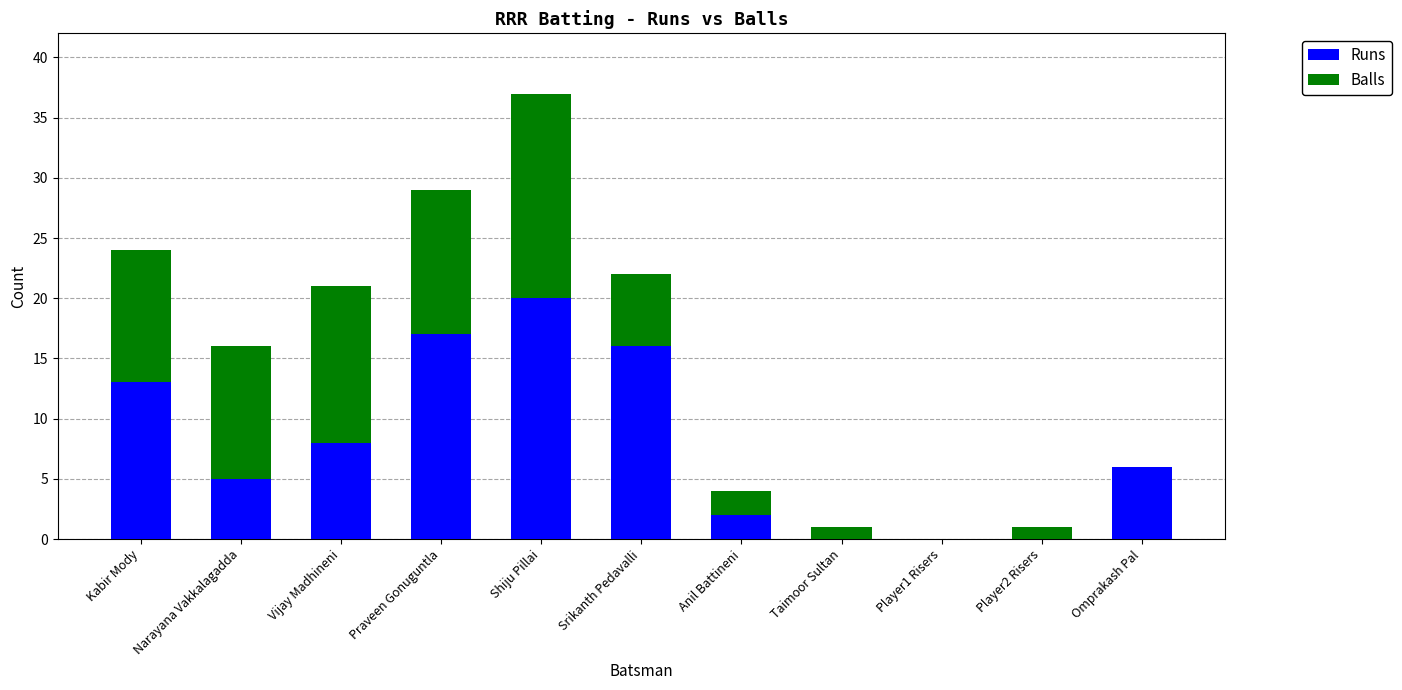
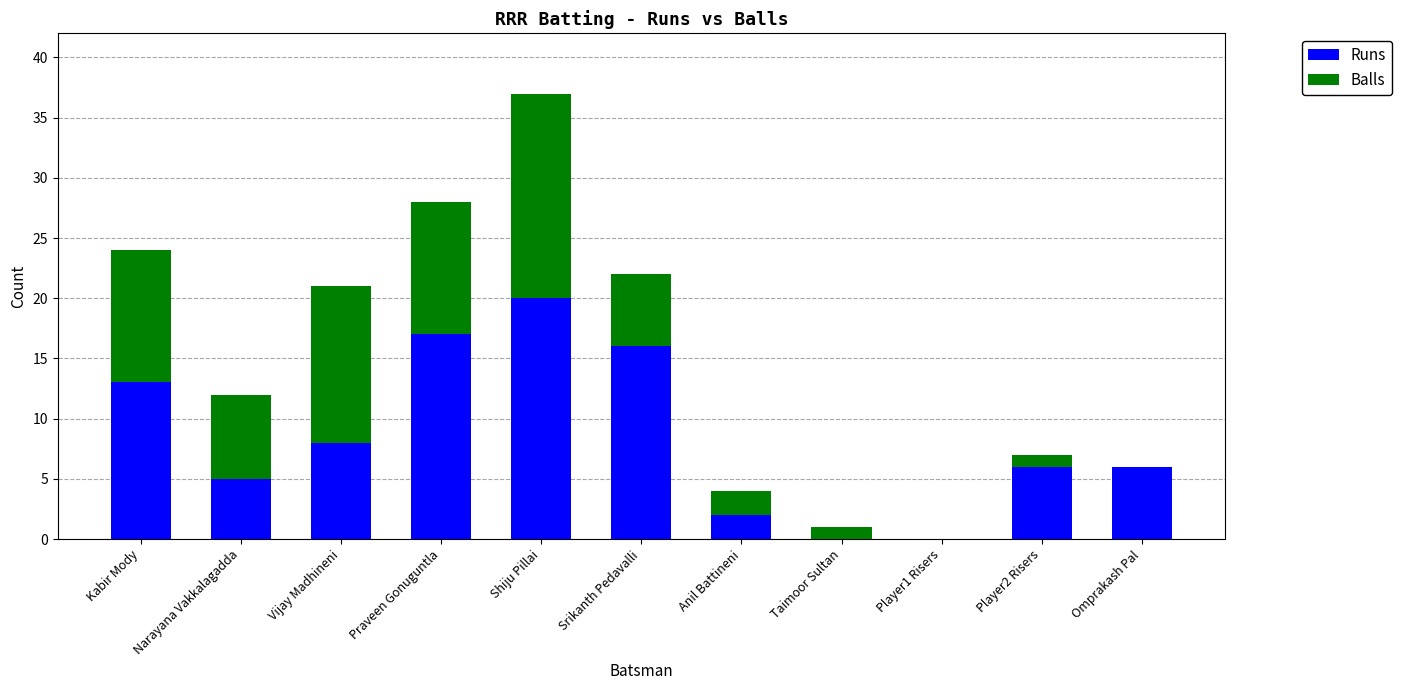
  {
    "Runs": {
      "Kabir Mody": 13,
      "Narayana Vakkalagadda": 5,
      "Vijay Madhineni": 8,
      "Praveen Gonuguntla": 17,
      "Shiju Pillai": 20,
      "Srikanth Pedavalli": 16,
      "Anil Battineni": 2,
      "Taimoor Sultan": 0,
      "Player1 Risers": 0,
-     "Player2 Risers": 0,
+     "Player2 Risers": 6,
      "Omprakash Pal": 6
    },
    "Balls": {
      "Kabir Mody": 11,
-     "Narayana Vakkalagadda": 11,
+     "Narayana Vakkalagadda": 7,
      "Vijay Madhineni": 13,
-     "Praveen Gonuguntla": 12,
+     "Praveen Gonuguntla": 11,
      "Shiju Pillai": 17,
      "Srikanth Pedavalli": 6,
      "Anil Battineni": 2,
      "Taimoor Sultan": 1,
      "Player1 Risers": 0,
      "Player2 Risers": 1,
      "Omprakash Pal": 0
    }
  }
